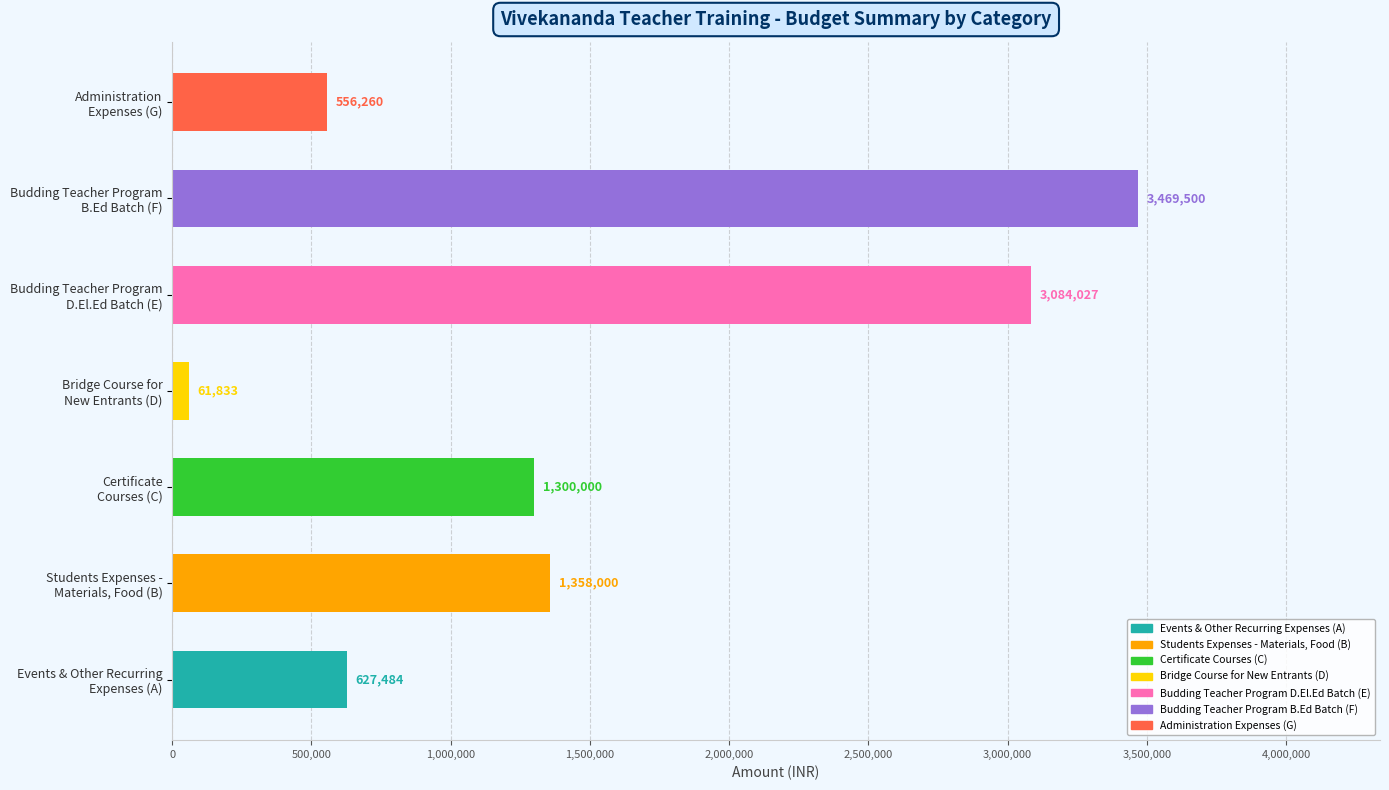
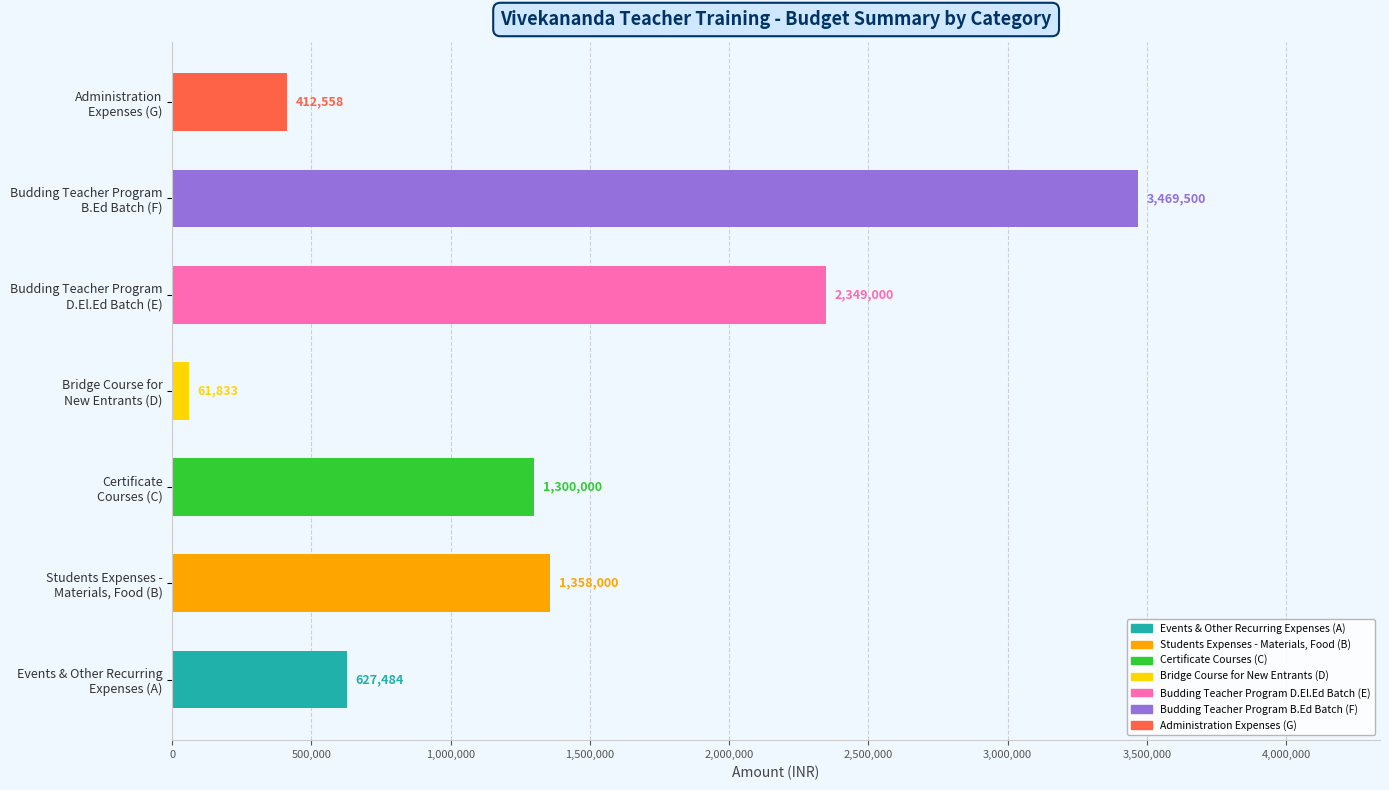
  {
-   "Administration Expenses (G)": "556,260",
+   "Administration Expenses (G)": "412,558",
    "Budding Teacher Program B.Ed Batch (F)": "3,469,500",
-   "Budding Teacher Program D.El.Ed Batch (E)": "3,084,027",
+   "Budding Teacher Program D.El.Ed Batch (E)": "2,349,000",
    "Bridge Course for New Entrants (D)": "61,833",
    "Certificate Courses (C)": "1,300,000",
    "Students Expenses - Materials, Food (B)": "1,358,000",
    "Events & Other Recurring Expenses (A)": "627,484"
  }
